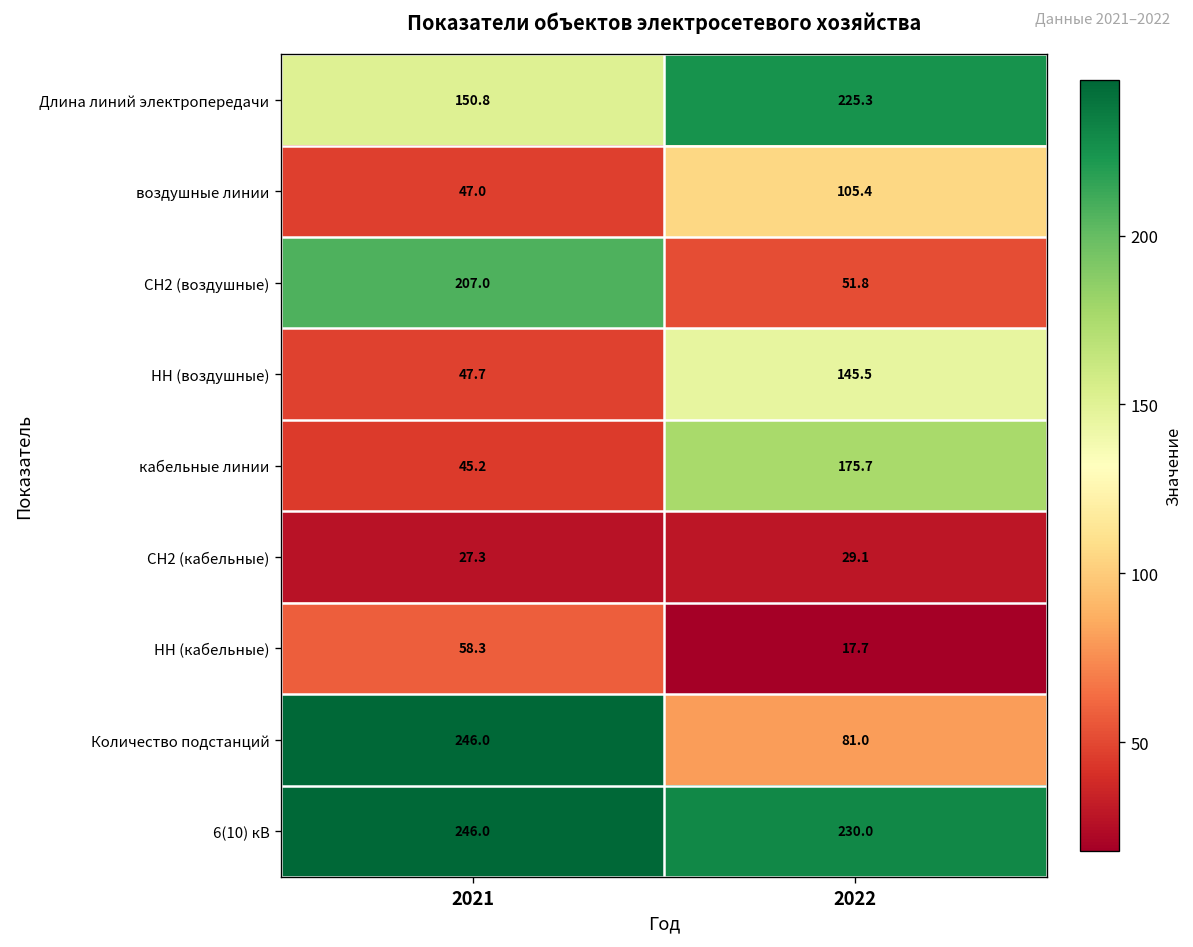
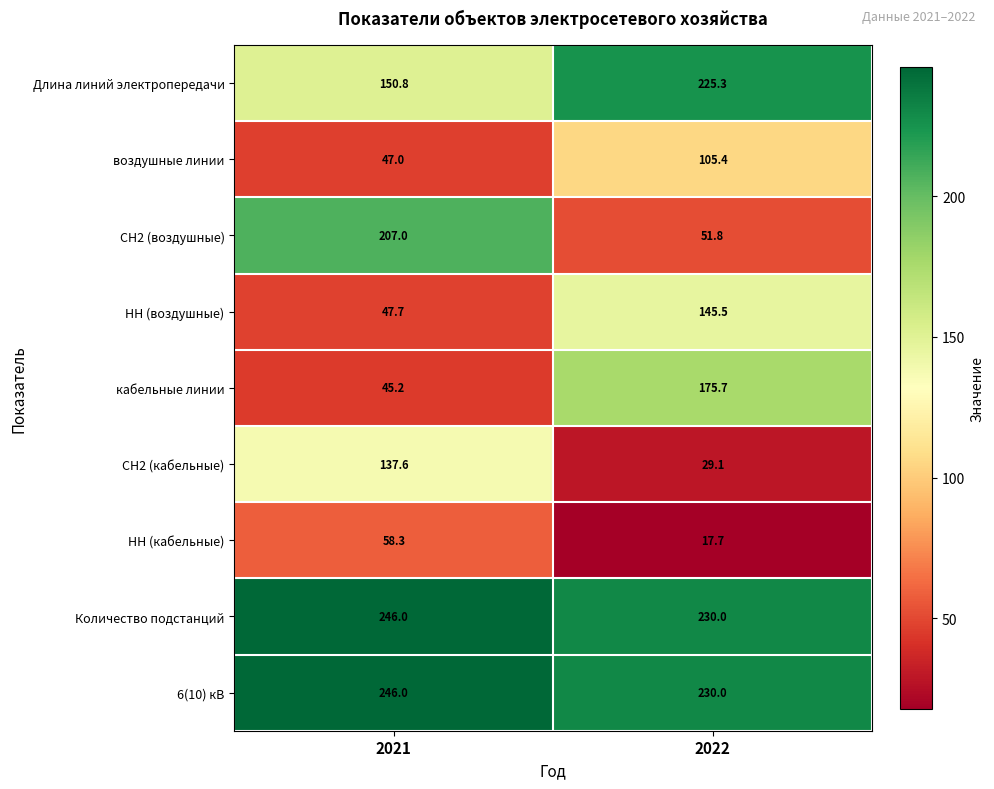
  {
    "Длина линий электропередачи": {
      "2021": 150.8,
      "2022": 225.3
    },
    "воздушные линии": {
      "2021": 47.0,
      "2022": 105.4
    },
    "СН2 (воздушные)": {
      "2021": 207.0,
      "2022": 51.8
    },
    "НН (воздушные)": {
      "2021": 47.7,
      "2022": 145.5
    },
    "кабельные линии": {
      "2021": 45.2,
      "2022": 175.7
    },
    "СН2 (кабельные)": {
-     "2021": 27.3,
+     "2021": 137.6,
      "2022": 29.1
    },
    "НН (кабельные)": {
      "2021": 58.3,
      "2022": 17.7
    },
    "Количество подстанций": {
      "2021": 246.0,
-     "2022": 81.0
+     "2022": 230.0
    },
    "6(10) кВ": {
      "2021": 246.0,
      "2022": 230.0
    }
  }
